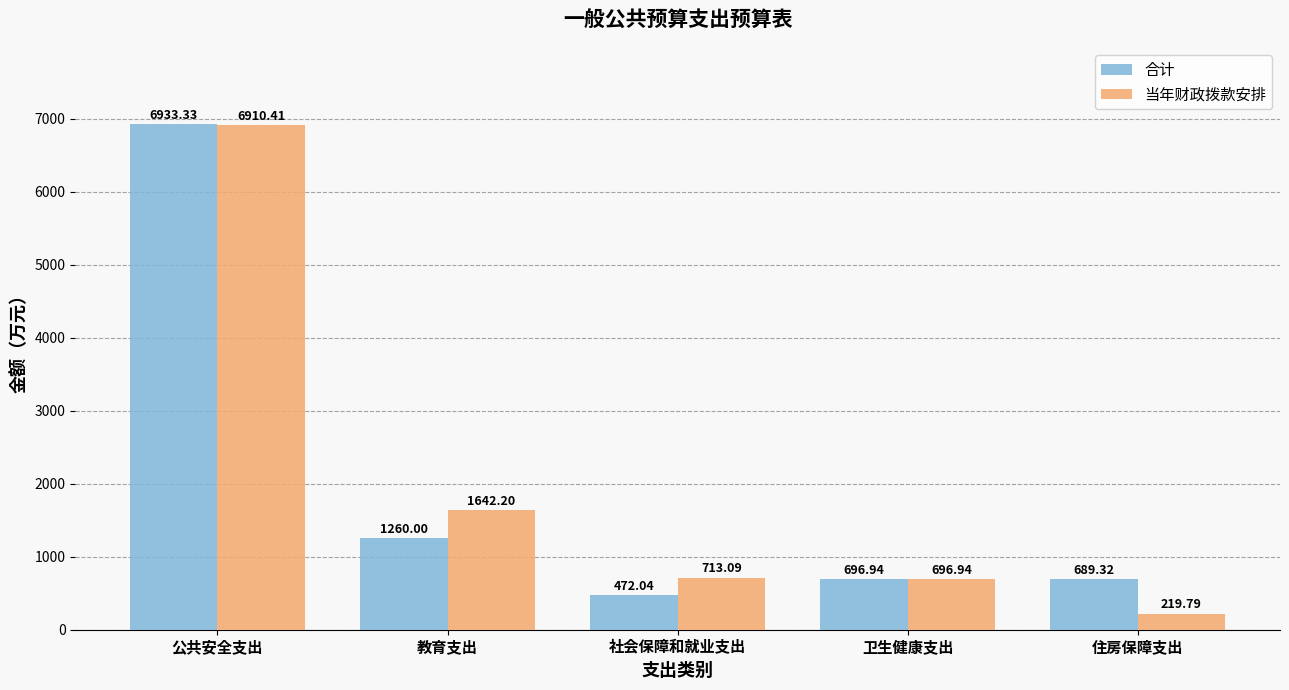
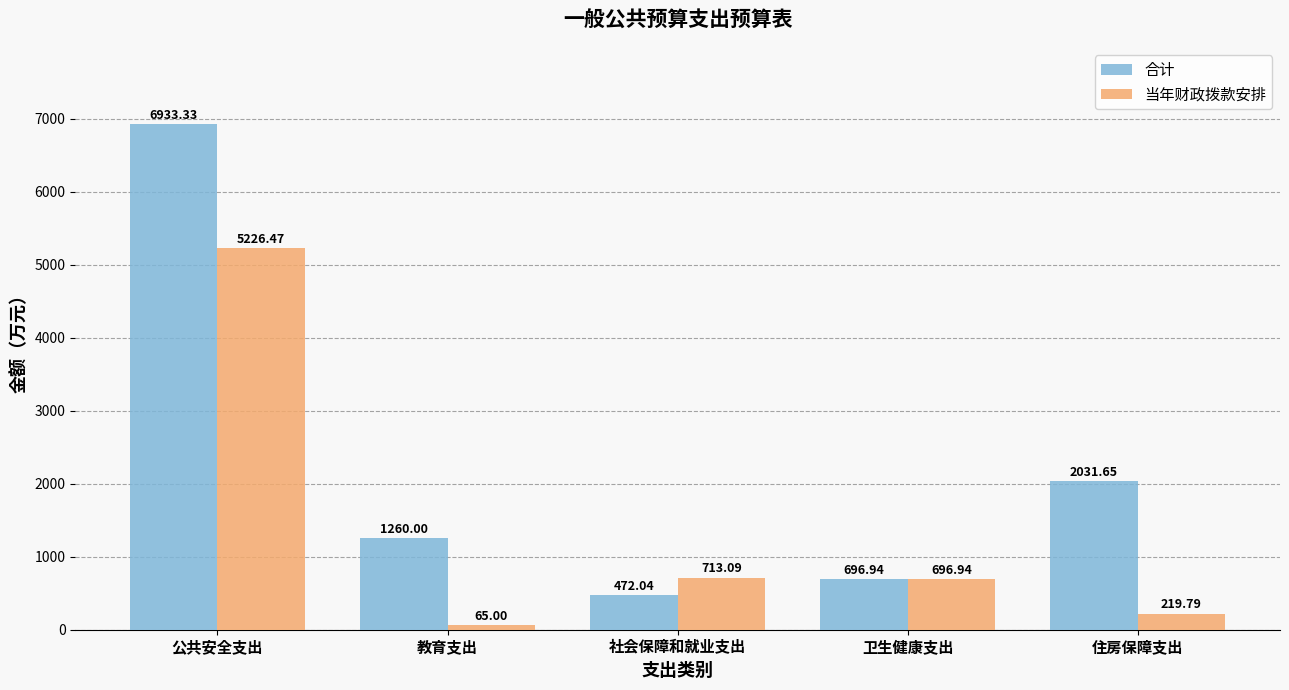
  {
    "合计": {
      "公共安全支出": 6933.33,
      "教育支出": 1260.00,
      "社会保障和就业支出": 472.04,
      "卫生健康支出": 696.94,
-     "住房保障支出": 689.32
+     "住房保障支出": 2031.65
    },
    "当年财政拨款安排": {
-     "公共安全支出": 6910.41,
-     "教育支出": 1642.20,
+     "公共安全支出": 5226.47,
+     "教育支出": 65.00,
      "社会保障和就业支出": 713.09,
      "卫生健康支出": 696.94,
      "住房保障支出": 219.79
    }
  }
